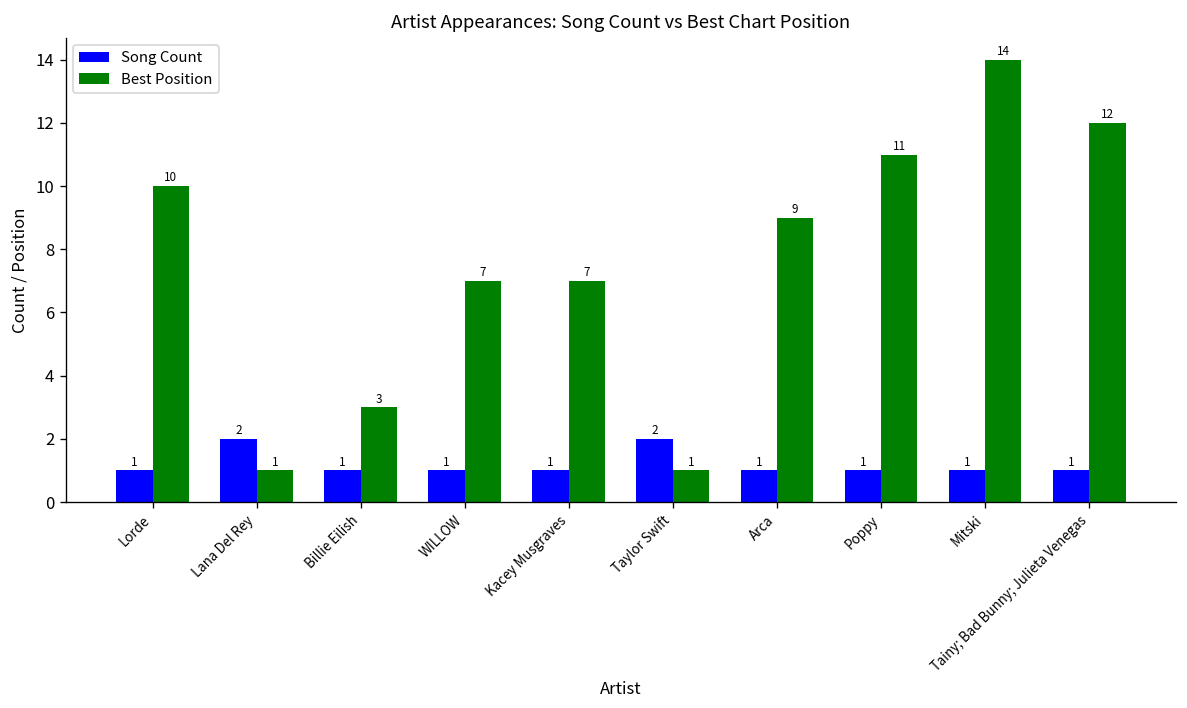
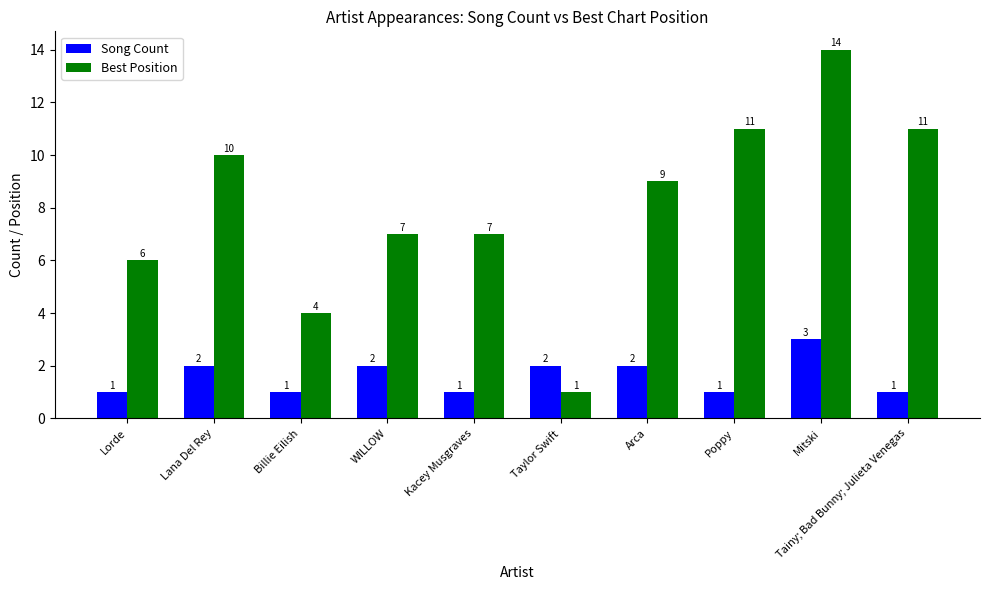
  {
    "Song Count": {
      "Lorde": 1,
      "Lana Del Rey": 2,
      "Billie Eilish": 1,
-     "WILLOW": 1,
+     "WILLOW": 2,
      "Kacey Musgraves": 1,
      "Taylor Swift": 2,
-     "Arca": 1,
+     "Arca": 2,
      "Poppy": 1,
-     "Mitski": 1,
+     "Mitski": 3,
      "Tainy; Bad Bunny; Julieta Venegas": 1
    },
    "Best Position": {
-     "Lorde": 10,
-     "Lana Del Rey": 1,
-     "Billie Eilish": 3,
+     "Lorde": 6,
+     "Lana Del Rey": 10,
+     "Billie Eilish": 4,
      "WILLOW": 7,
      "Kacey Musgraves": 7,
      "Taylor Swift": 1,
      "Arca": 9,
      "Poppy": 11,
      "Mitski": 14,
-     "Tainy; Bad Bunny; Julieta Venegas": 12
+     "Tainy; Bad Bunny; Julieta Venegas": 11
    }
  }
